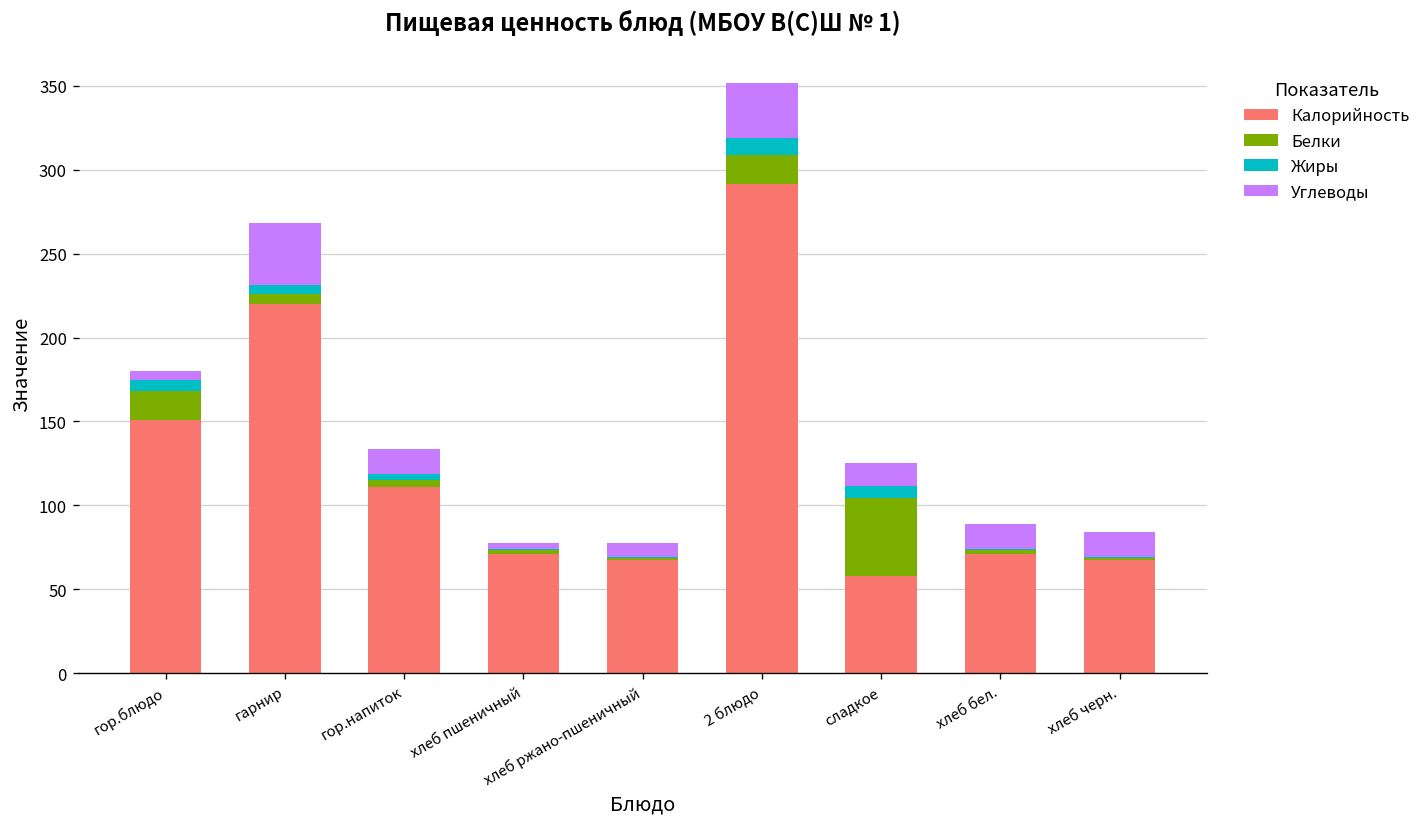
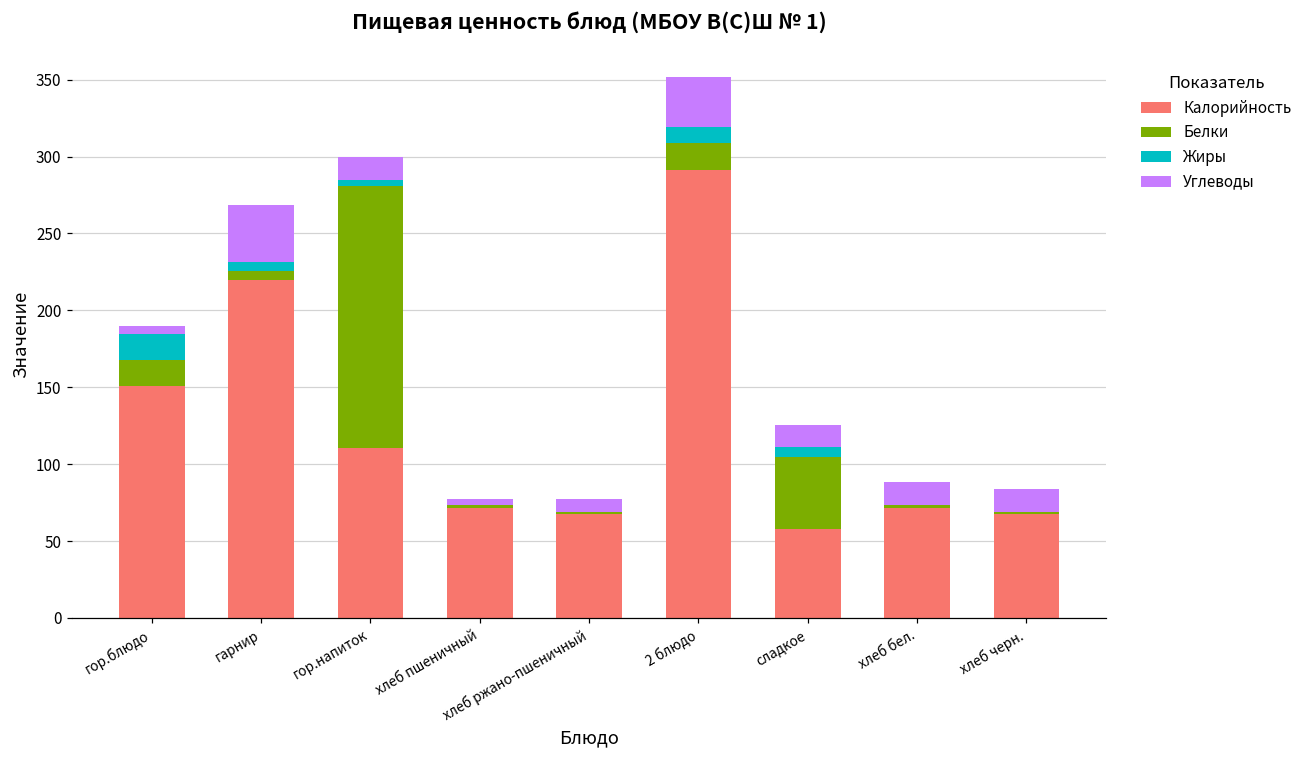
  {
    "Калорийность": {
      "гор.блюдо": 151,
      "гарнир": 220,
      "гор.напиток": 111,
      "хлеб пшеничный": 71,
      "хлеб ржано-пшеничный": 67,
      "2 блюдо": 291,
      "сладкое": 58,
      "хлеб бел.": 71,
      "хлеб черн.": 67
    },
    "Белки": {
      "гор.блюдо": 17,
      "гарнир": 6,
-     "гор.напиток": 4,
+     "гор.напиток": 170,
      "хлеб пшеничный": 2,
      "2 блюдо": 18,
      "сладкое": 47,
      "хлеб бел.": 2
    },
    "Жиры": {
-     "гор.блюдо": 7,
+     "гор.блюдо": 17,
      "гарнир": 5,
      "гор.напиток": 4,
      "2 блюдо": 10,
      "сладкое": 7
    },
    "Углеводы": {
      "гор.блюдо": 5,
      "гарнир": 37,
      "гор.напиток": 15,
      "хлеб пшеничный": 4,
      "хлеб ржано-пшеничный": 9,
      "2 блюдо": 33,
      "сладкое": 14,
      "хлеб бел.": 15,
      "хлеб черн.": 15
    }
  }
